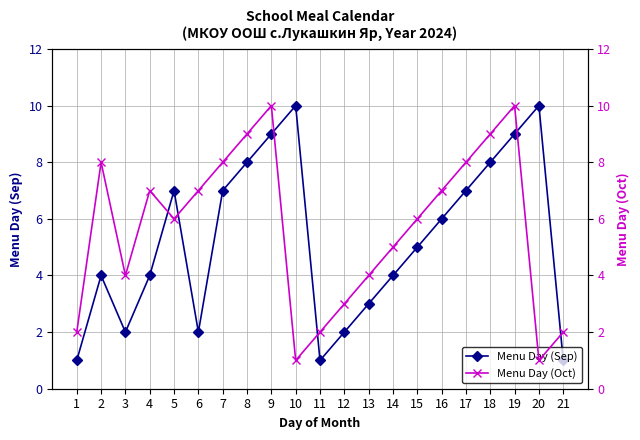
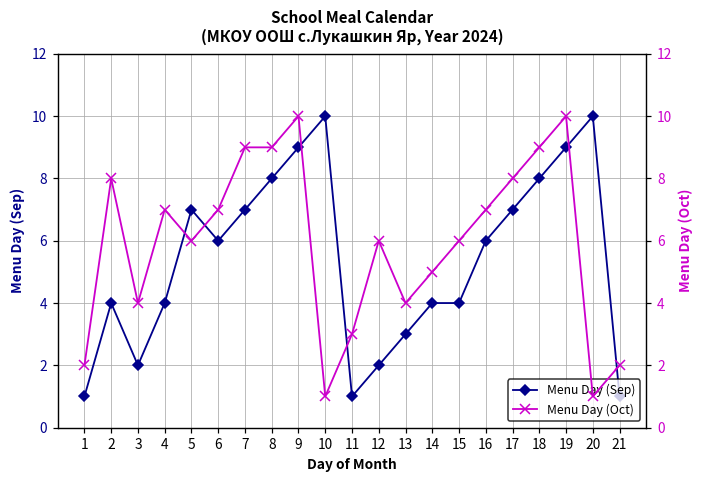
  {
    "Menu Day (Sep)": {
      "1": 1,
      "2": 4,
      "3": 2,
      "4": 4,
      "5": 7,
-     "6": 2,
+     "6": 6,
      "7": 7,
      "8": 8,
      "9": 9,
      "10": 10,
      "11": 1,
      "12": 2,
      "13": 3,
      "14": 4,
-     "15": 5,
+     "15": 4,
      "16": 6,
      "17": 7,
      "18": 8,
      "19": 9,
      "20": 10
    },
    "Menu Day (Oct)": {
      "1": 2,
      "2": 8,
      "3": 4,
      "4": 7,
      "5": 6,
      "6": 7,
-     "7": 8,
+     "7": 9,
      "8": 9,
      "9": 10,
      "10": 1,
-     "11": 2,
-     "12": 3,
+     "11": 3,
+     "12": 6,
      "13": 4,
      "14": 5,
      "15": 6,
      "16": 7,
      "17": 8,
      "18": 9,
      "19": 10,
      "21": 2
    }
  }
